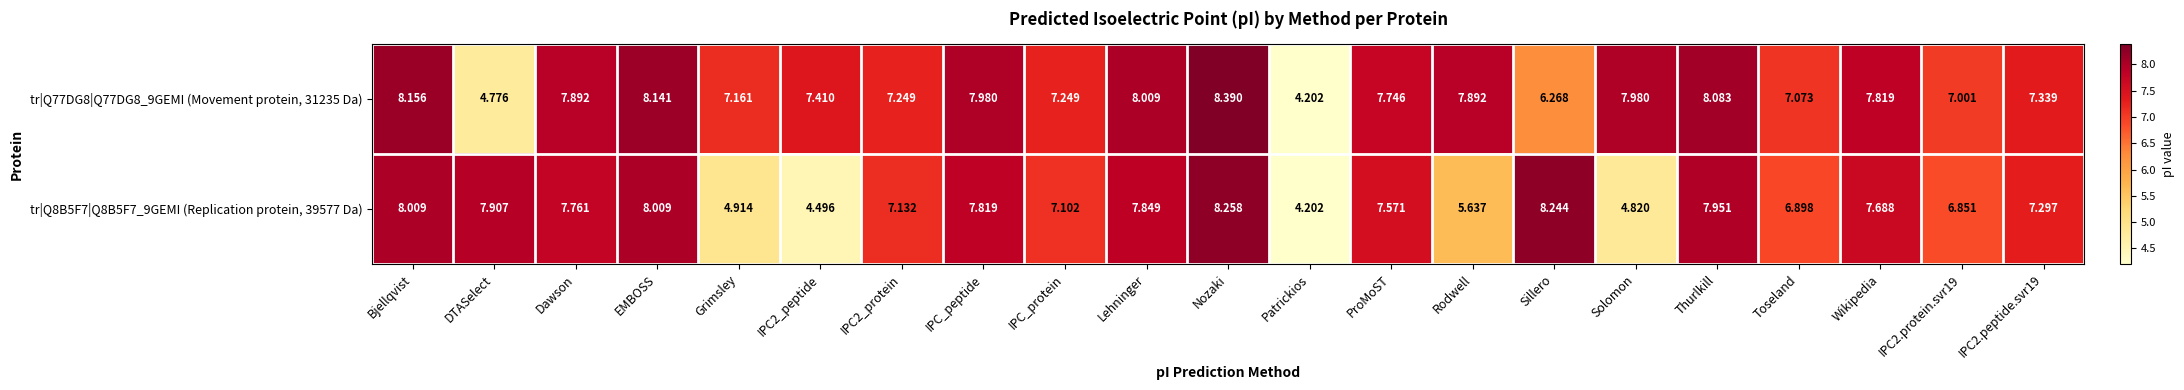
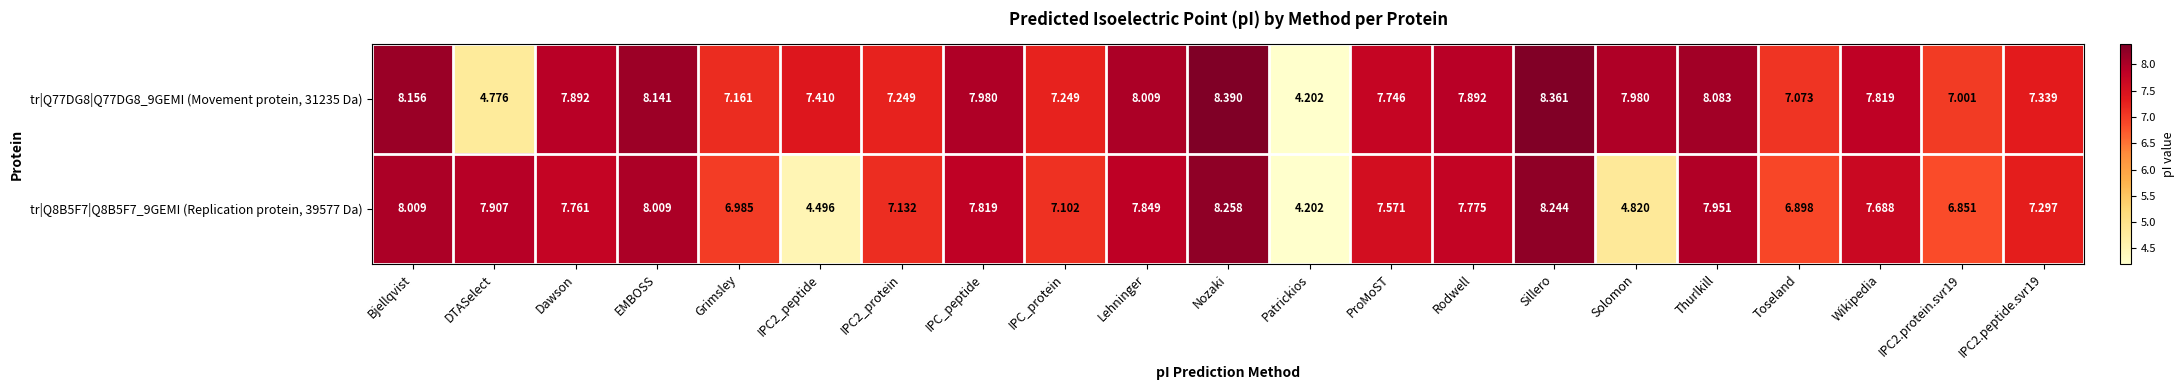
  {
    "tr|Q77DG8|Q77DG8_9GEMI (Movement protein, 31235 Da)": {
      "Bjellqvist": 8.156,
      "DTASelect": 4.776,
      "Dawson": 7.892,
      "EMBOSS": 8.141,
      "Grimsley": 7.161,
      "IPC2_peptide": 7.410,
      "IPC2_protein": 7.249,
      "IPC_peptide": 7.980,
      "IPC_protein": 7.249,
      "Lehninger": 8.009,
      "Nozaki": 8.390,
      "Patrickios": 4.202,
      "ProMoST": 7.746,
      "Rodwell": 7.892,
-     "Sillero": 6.268,
+     "Sillero": 8.361,
      "Solomon": 7.980,
      "Thurlkill": 8.083,
      "Toseland": 7.073,
      "Wikipedia": 7.819,
      "IPC2.protein.svr19": 7.001,
      "IPC2.peptide.svr19": 7.339
    },
    "tr|Q8B5F7|Q8B5F7_9GEMI (Replication protein, 39577 Da)": {
      "Bjellqvist": 8.009,
      "DTASelect": 7.907,
      "Dawson": 7.761,
      "EMBOSS": 8.009,
-     "Grimsley": 4.914,
+     "Grimsley": 6.985,
      "IPC2_peptide": 4.496,
      "IPC2_protein": 7.132,
      "IPC_peptide": 7.819,
      "IPC_protein": 7.102,
      "Lehninger": 7.849,
      "Nozaki": 8.258,
      "Patrickios": 4.202,
      "ProMoST": 7.571,
-     "Rodwell": 5.637,
+     "Rodwell": 7.775,
      "Sillero": 8.244,
      "Solomon": 4.820,
      "Thurlkill": 7.951,
      "Toseland": 6.898,
      "Wikipedia": 7.688,
      "IPC2.protein.svr19": 6.851,
      "IPC2.peptide.svr19": 7.297
    }
  }
